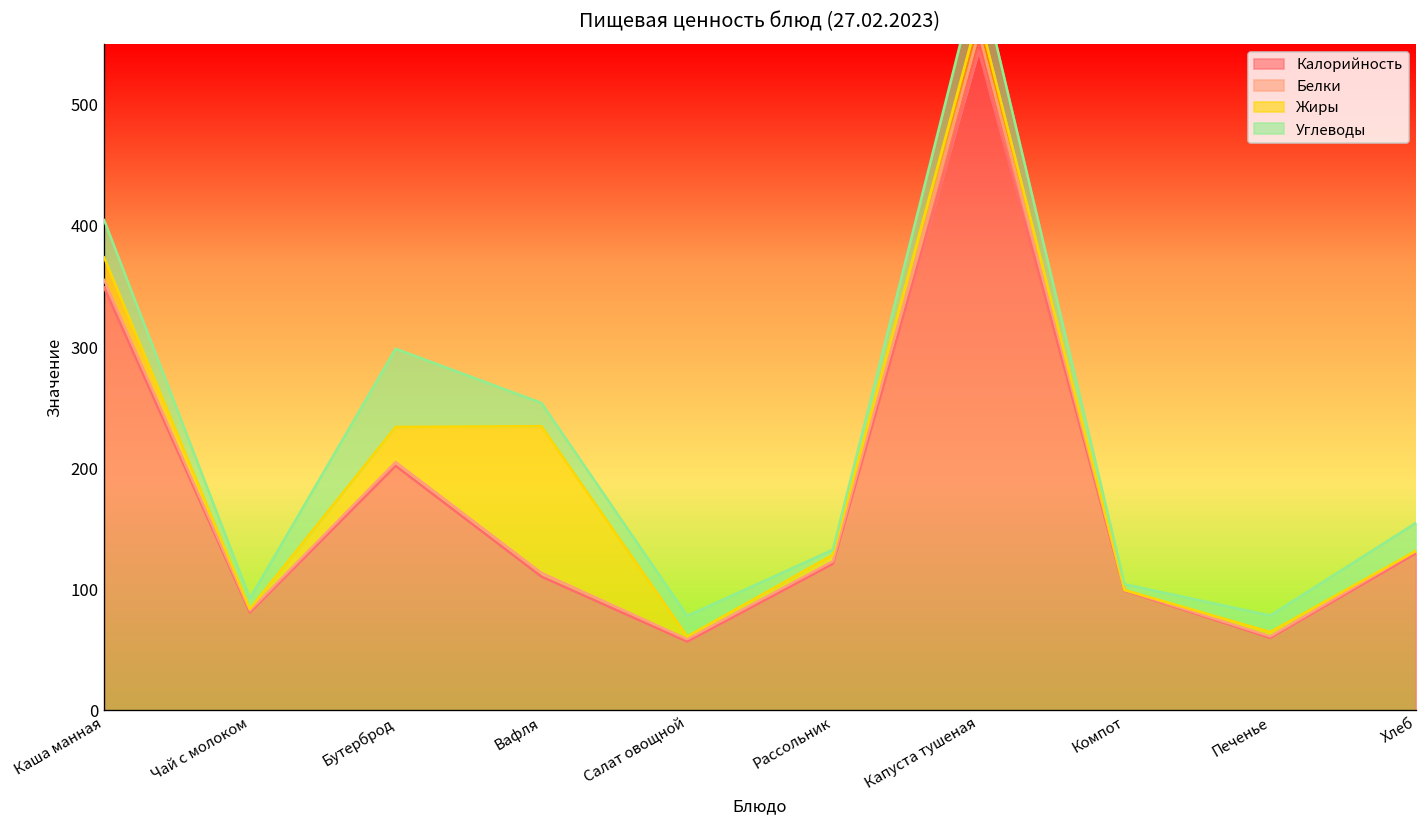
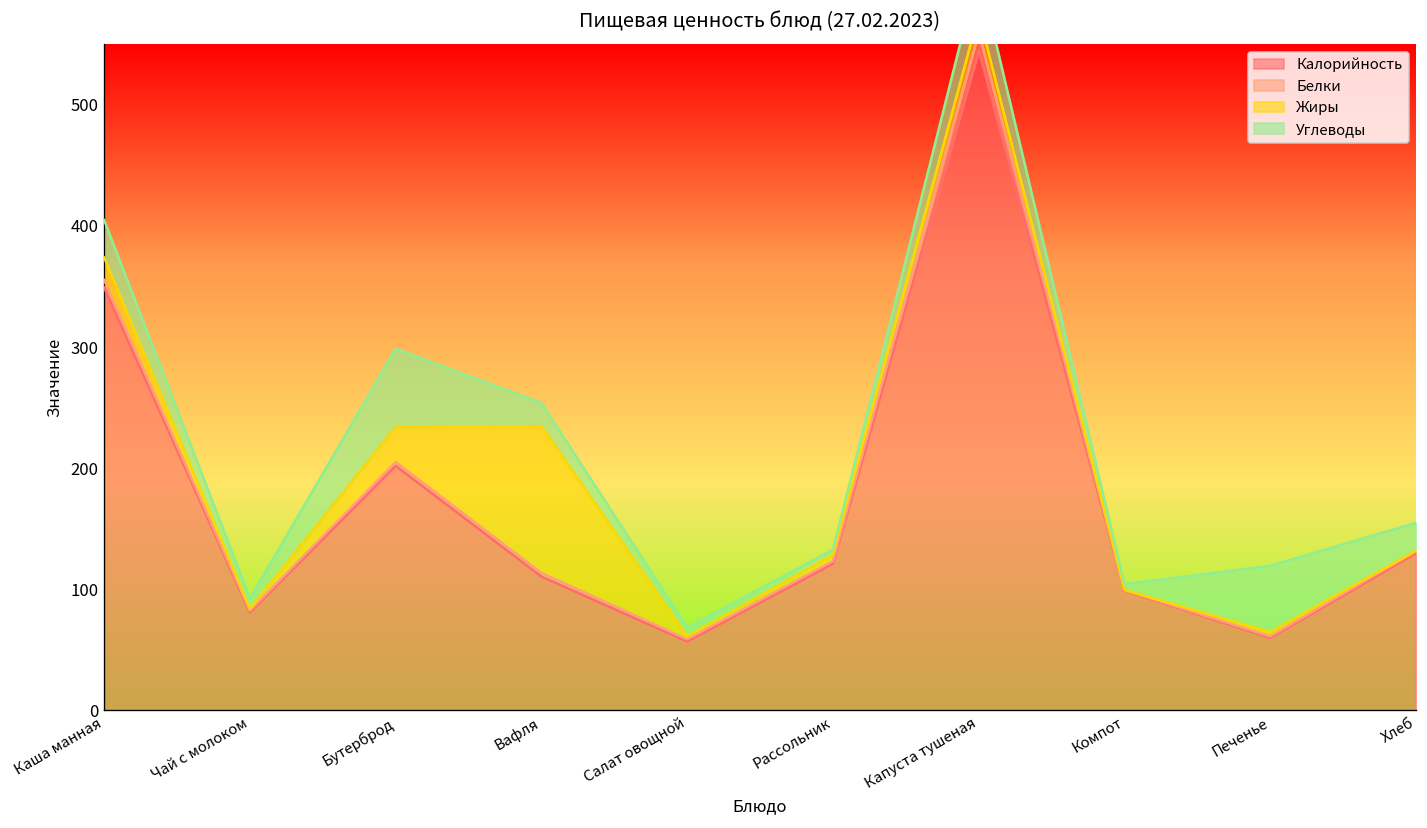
  {
    "Жиры": {
      "Каша манная": 19,
      "Бутерброд": 29,
      "Вафля": 121,
      "Рассольник": 5,
      "Печенье": 4
    },
    "Углеводы": {
      "Каша манная": 31,
      "Чай с молоком": 9,
      "Бутерброд": 65,
      "Вафля": 19,
-     "Салат овощной": 17,
+     "Салат овощной": 7,
      "Рассольник": 4,
      "Компот": 5,
-     "Печенье": 14,
+     "Печенье": 55,
      "Хлеб": 23
    }
  }
